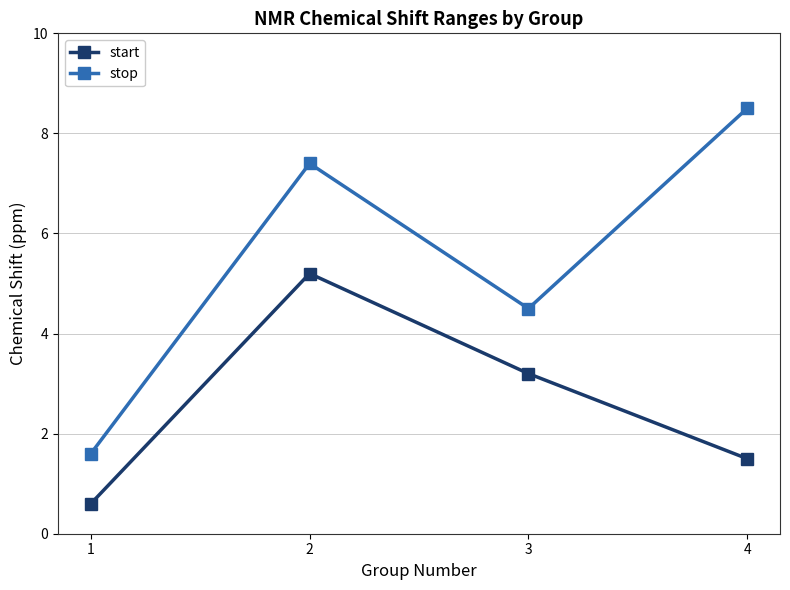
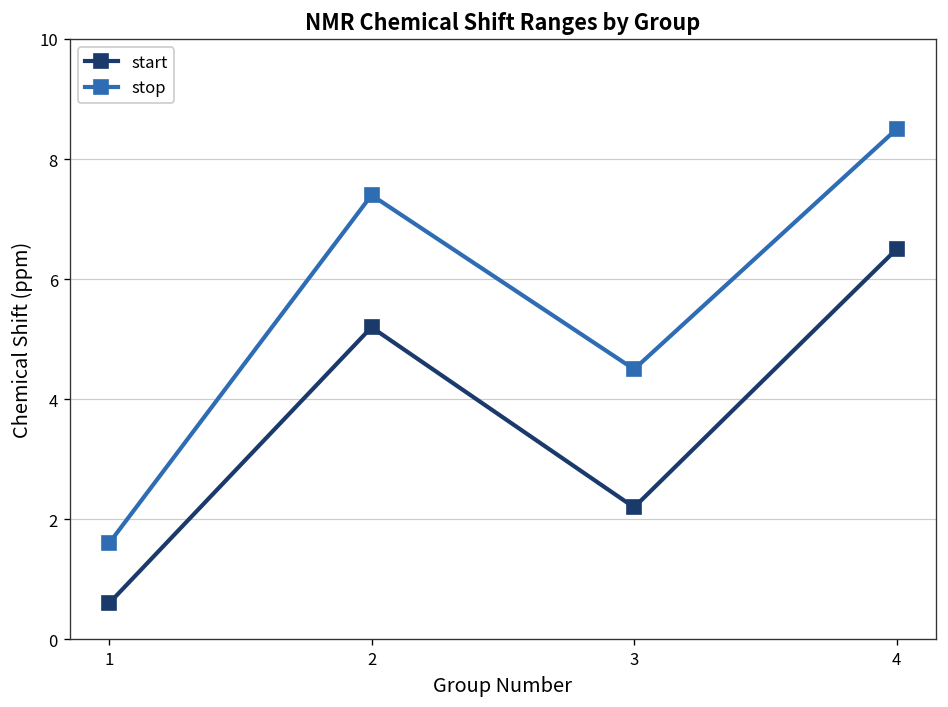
  {
    "start": {
      "1": 0.6,
      "2": 5.2,
-     "3": 3.2,
-     "4": 1.5
+     "3": 2.2,
+     "4": 6.5
    },
    "stop": {
      "1": 1.6,
      "2": 7.4,
      "3": 4.5,
      "4": 8.5
    }
  }
